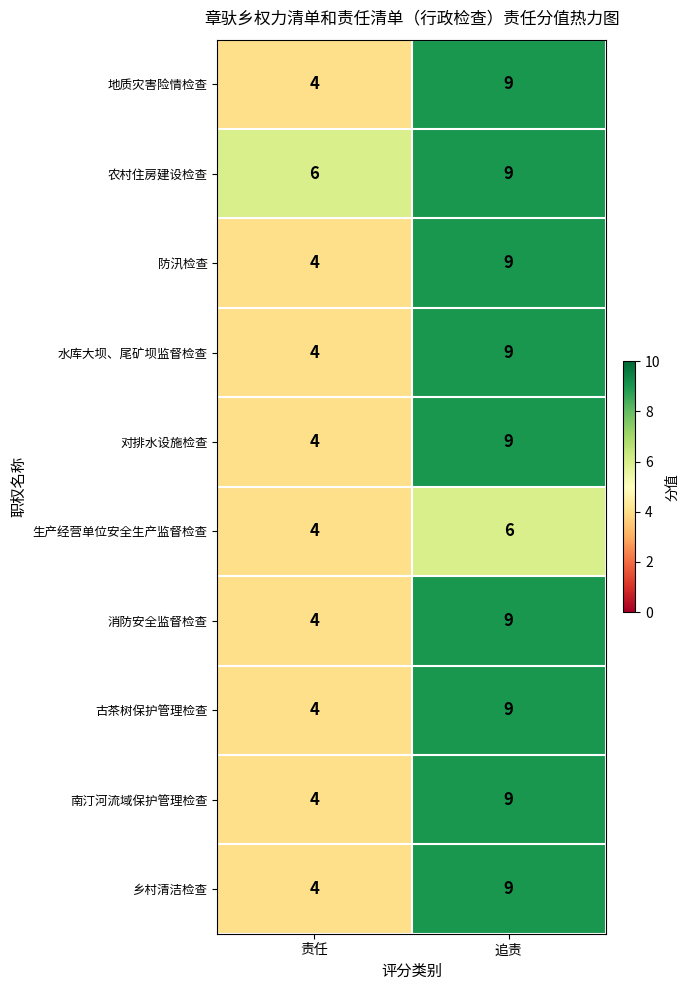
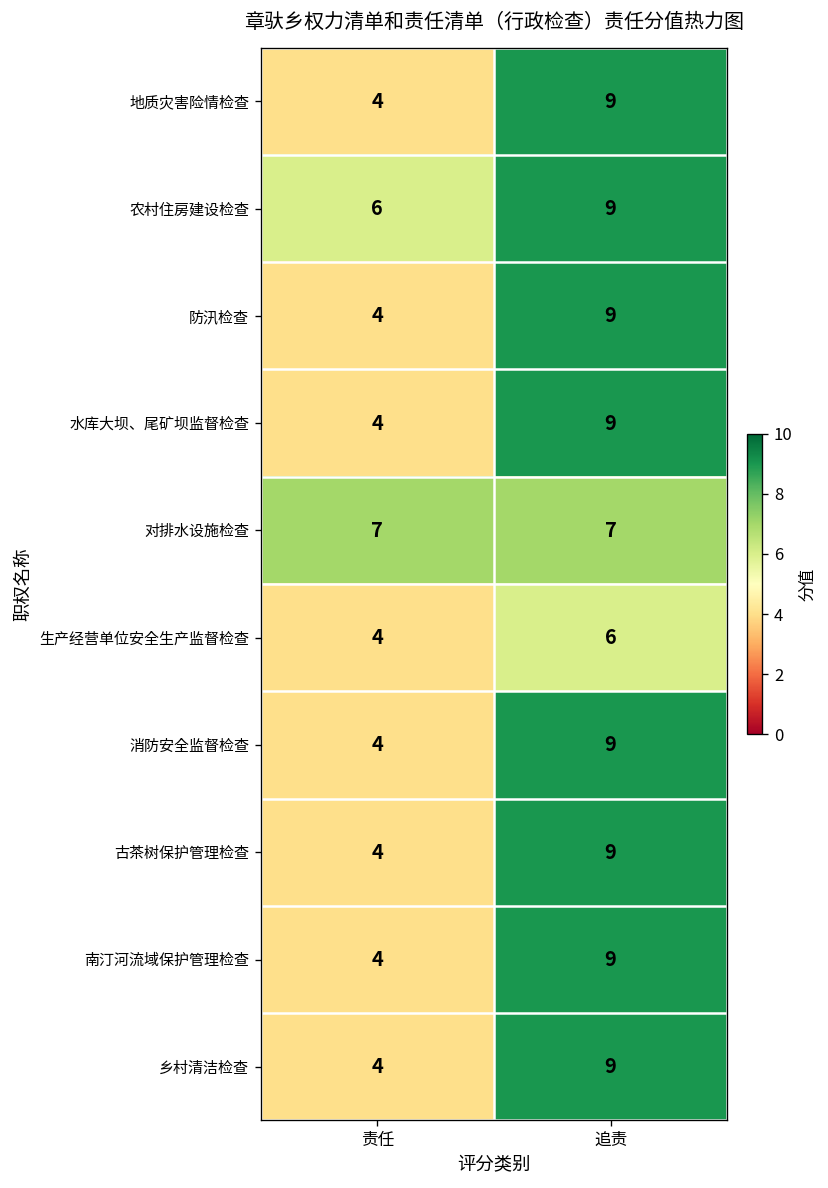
  {
    "地质灾害险情检查": {
      "责任": 4,
      "追责": 9
    },
    "农村住房建设检查": {
      "责任": 6,
      "追责": 9
    },
    "防汛检查": {
      "责任": 4,
      "追责": 9
    },
    "水库大坝、尾矿坝监督检查": {
      "责任": 4,
      "追责": 9
    },
    "对排水设施检查": {
-     "责任": 4,
-     "追责": 9
+     "责任": 7,
+     "追责": 7
    },
    "生产经营单位安全生产监督检查": {
      "责任": 4,
      "追责": 6
    },
    "消防安全监督检查": {
      "责任": 4,
      "追责": 9
    },
    "古茶树保护管理检查": {
      "责任": 4,
      "追责": 9
    },
    "南汀河流域保护管理检查": {
      "责任": 4,
      "追责": 9
    },
    "乡村清洁检查": {
      "责任": 4,
      "追责": 9
    }
  }
